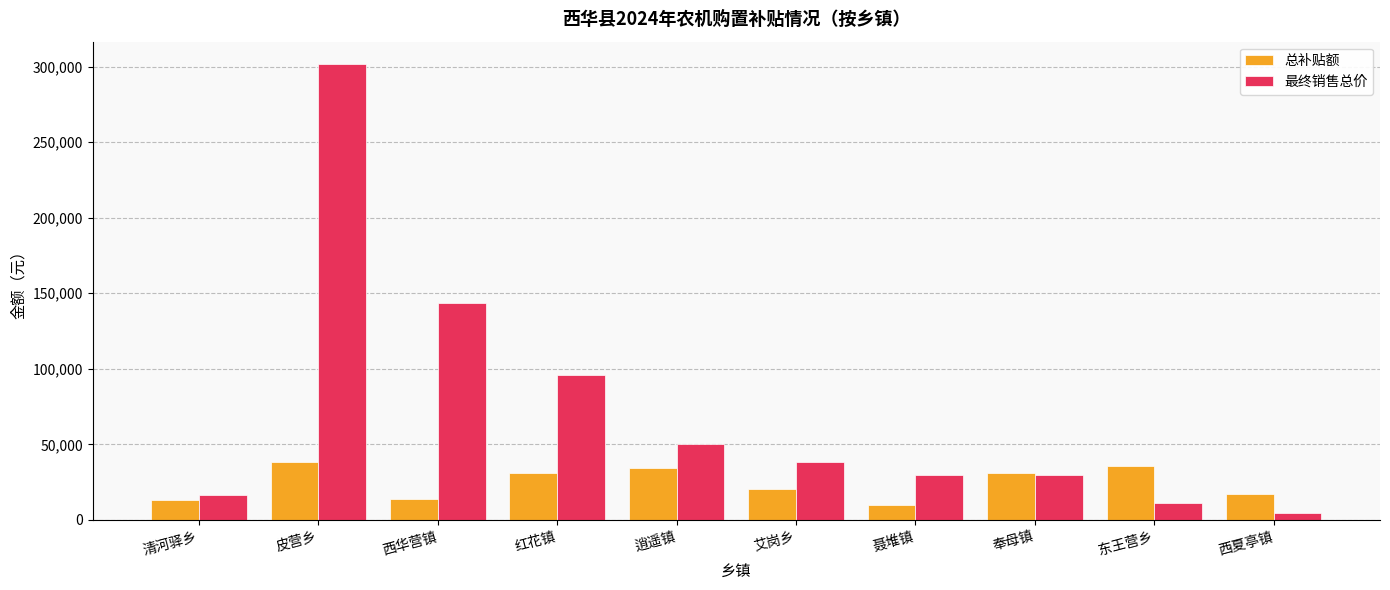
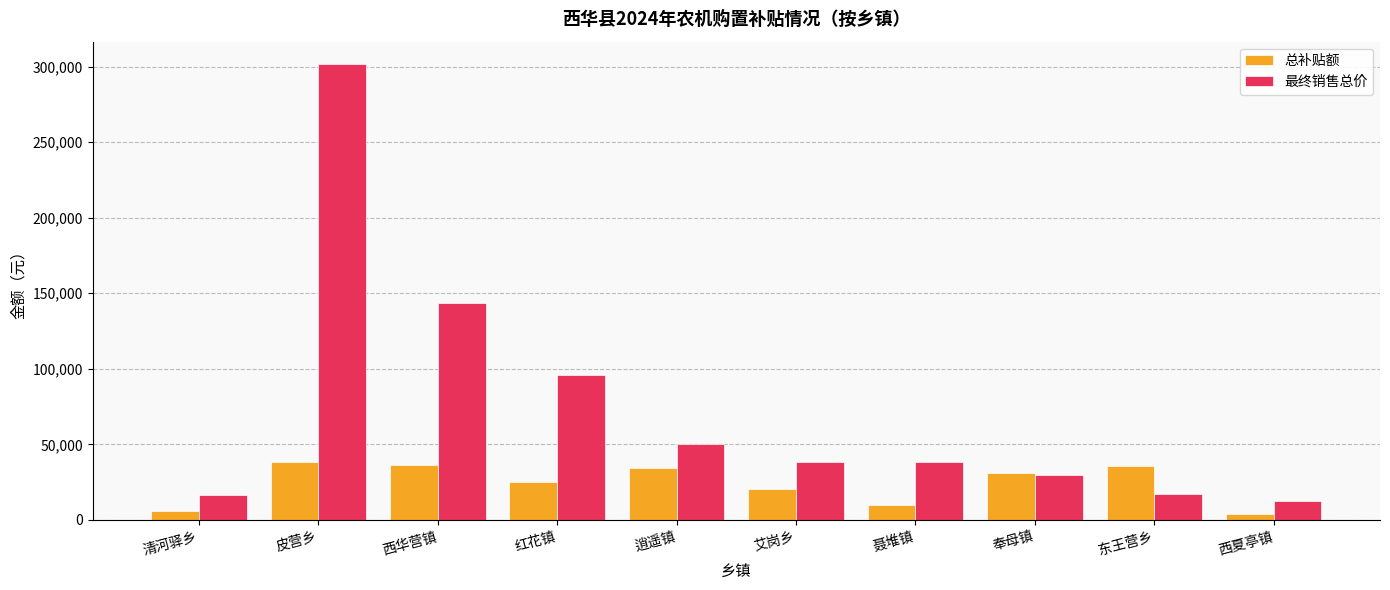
  {
    "总补贴额": {
-     "清河驿乡": "13,000",
+     "清河驿乡": "6,000",
      "皮营乡": "38,000",
-     "西华营镇": "13,000",
-     "红花镇": "31,000",
+     "西华营镇": "36,000",
+     "红花镇": "25,000",
      "逍遥镇": "35,000",
      "艾岗乡": "21,000",
      "聂堆镇": "10,000",
      "奉母镇": "31,000",
      "东王营乡": "36,000",
-     "西夏亭镇": "17,000"
+     "西夏亭镇": "4,000"
    },
    "最终销售总价": {
      "清河驿乡": "17,000",
      "皮营乡": "302,000",
      "西华营镇": "144,000",
      "红花镇": "96,000",
      "逍遥镇": "50,000",
      "艾岗乡": "39,000",
-     "聂堆镇": "30,000",
+     "聂堆镇": "39,000",
      "奉母镇": "30,000",
-     "东王营乡": "11,000",
-     "西夏亭镇": "5,000"
+     "东王营乡": "17,000",
+     "西夏亭镇": "12,000"
    }
  }
